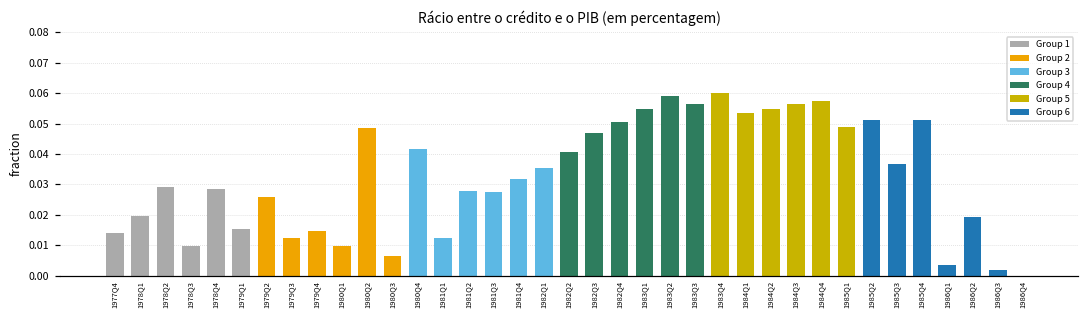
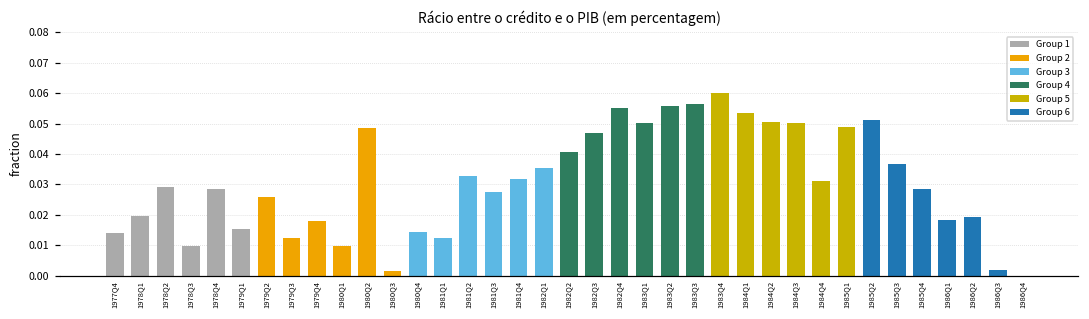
  {
    "1977Q4": 0.014,
    "1978Q1": 0.019,
    "1978Q2": 0.029,
    "1978Q3": 0.010,
    "1978Q4": 0.028,
    "1979Q1": 0.015,
    "1979Q2": 0.026,
    "1979Q3": 0.012,
-   "1979Q4": 0.015,
+   "1979Q4": 0.018,
    "1980Q1": 0.010,
    "1980Q2": 0.048,
-   "1980Q3": 0.007,
-   "1980Q4": 0.042,
+   "1980Q3": 0.002,
+   "1980Q4": 0.014,
    "1981Q1": 0.012,
-   "1981Q2": 0.028,
+   "1981Q2": 0.033,
    "1981Q3": 0.027,
    "1981Q4": 0.032,
    "1982Q1": 0.035,
    "1982Q2": 0.041,
    "1982Q3": 0.047,
-   "1982Q4": 0.051,
-   "1983Q1": 0.055,
-   "1983Q2": 0.059,
+   "1982Q4": 0.055,
+   "1983Q1": 0.050,
+   "1983Q2": 0.056,
    "1983Q3": 0.056,
    "1983Q4": 0.060,
    "1984Q1": 0.053,
-   "1984Q2": 0.055,
-   "1984Q3": 0.056,
-   "1984Q4": 0.057,
+   "1984Q2": 0.050,
+   "1984Q3": 0.050,
+   "1984Q4": 0.031,
    "1985Q1": 0.049,
    "1985Q2": 0.051,
    "1985Q3": 0.037,
-   "1985Q4": 0.051,
-   "1986Q1": 0.003,
+   "1985Q4": 0.029,
+   "1986Q1": 0.018,
    "1986Q2": 0.019,
    "1986Q3": 0.002,
    "1986Q4": 0.000
  }
